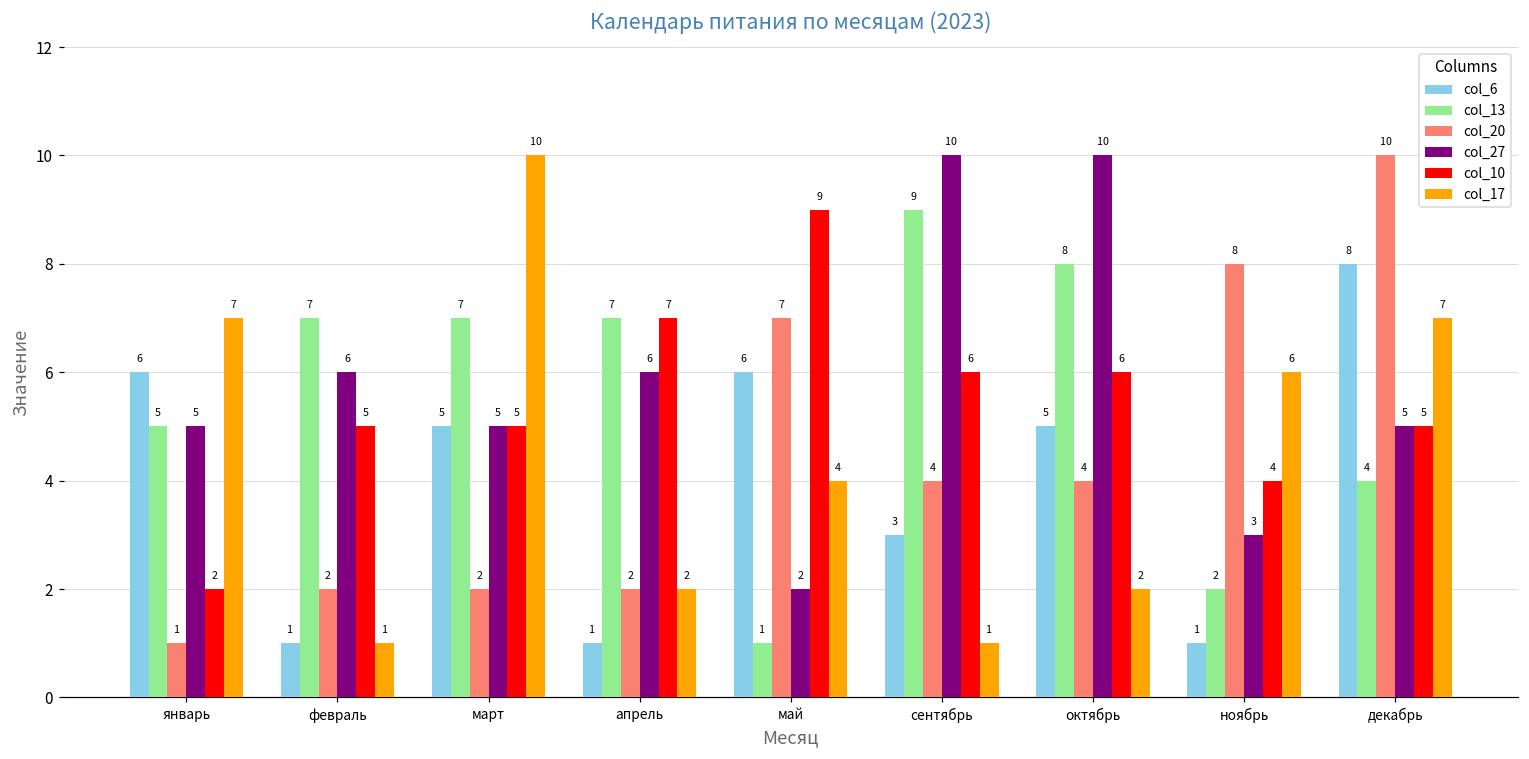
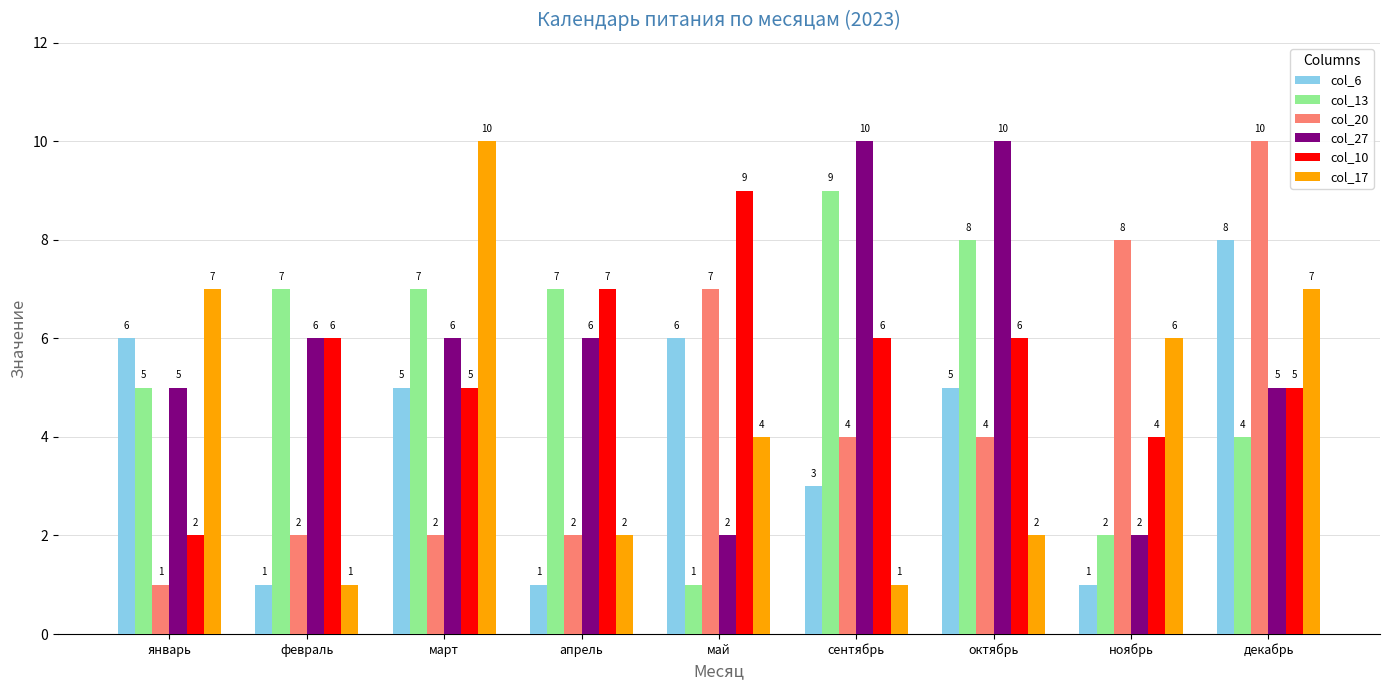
  {
    "col_6": {
      "январь": 6,
      "февраль": 1,
      "март": 5,
      "апрель": 1,
      "май": 6,
      "сентябрь": 3,
      "октябрь": 5,
      "ноябрь": 1,
      "декабрь": 8
    },
    "col_13": {
      "январь": 5,
      "февраль": 7,
      "март": 7,
      "апрель": 7,
      "май": 1,
      "сентябрь": 9,
      "октябрь": 8,
      "ноябрь": 2,
      "декабрь": 4
    },
    "col_20": {
      "январь": 1,
      "февраль": 2,
      "март": 2,
      "апрель": 2,
      "май": 7,
      "сентябрь": 4,
      "октябрь": 4,
      "ноябрь": 8,
      "декабрь": 10
    },
    "col_27": {
      "январь": 5,
      "февраль": 6,
-     "март": 5,
+     "март": 6,
      "апрель": 6,
      "май": 2,
      "сентябрь": 10,
      "октябрь": 10,
-     "ноябрь": 3,
+     "ноябрь": 2,
      "декабрь": 5
    },
    "col_10": {
      "январь": 2,
-     "февраль": 5,
+     "февраль": 6,
      "март": 5,
      "апрель": 7,
      "май": 9,
      "сентябрь": 6,
      "октябрь": 6,
      "ноябрь": 4,
      "декабрь": 5
    },
    "col_17": {
      "январь": 7,
      "февраль": 1,
      "март": 10,
      "апрель": 2,
      "май": 4,
      "сентябрь": 1,
      "октябрь": 2,
      "ноябрь": 6,
      "декабрь": 7
    }
  }
